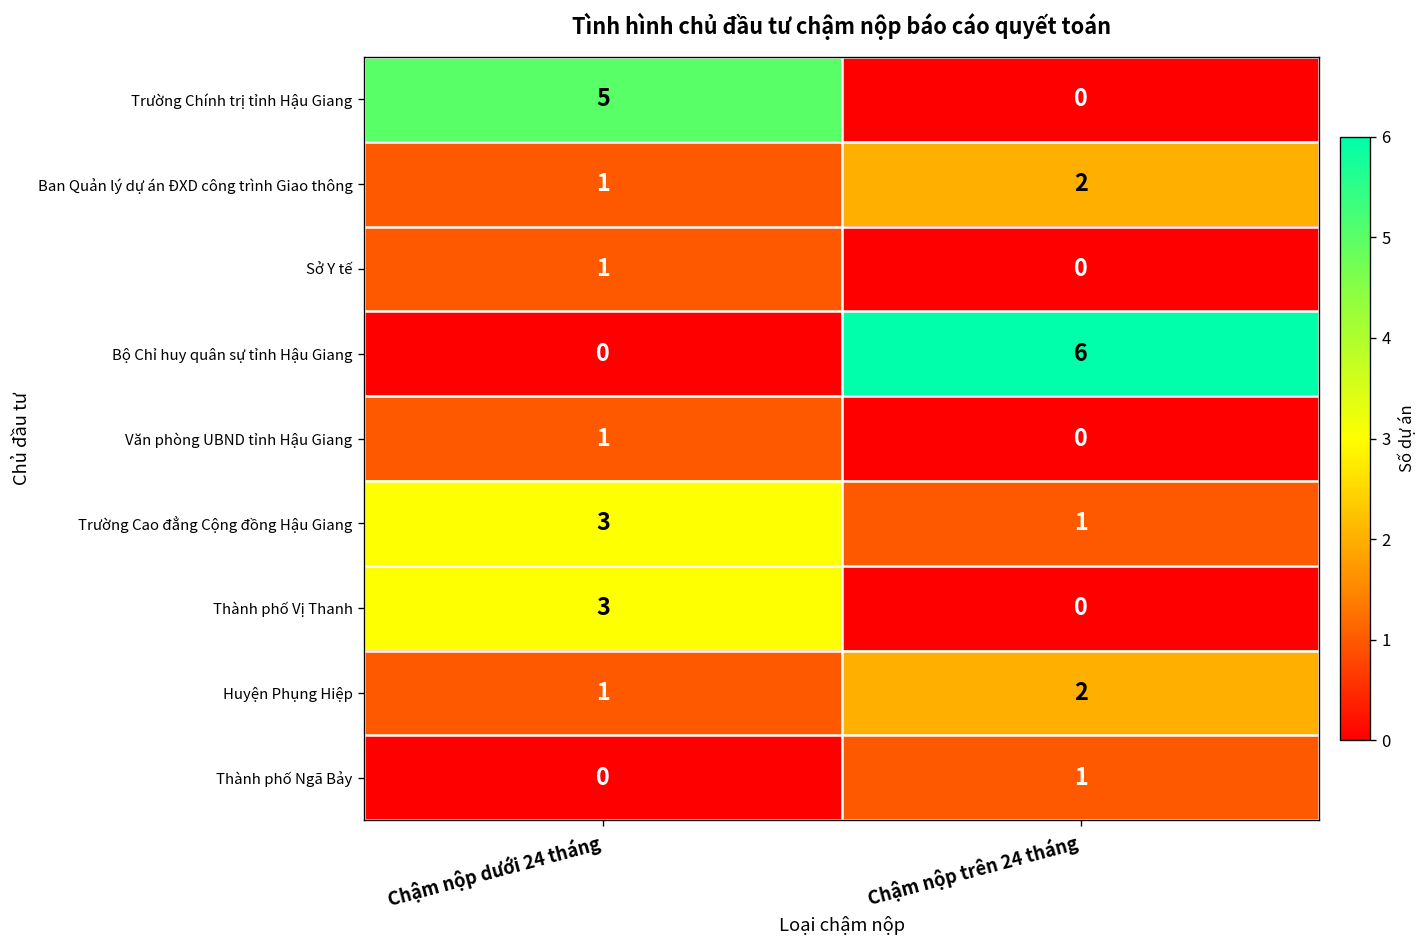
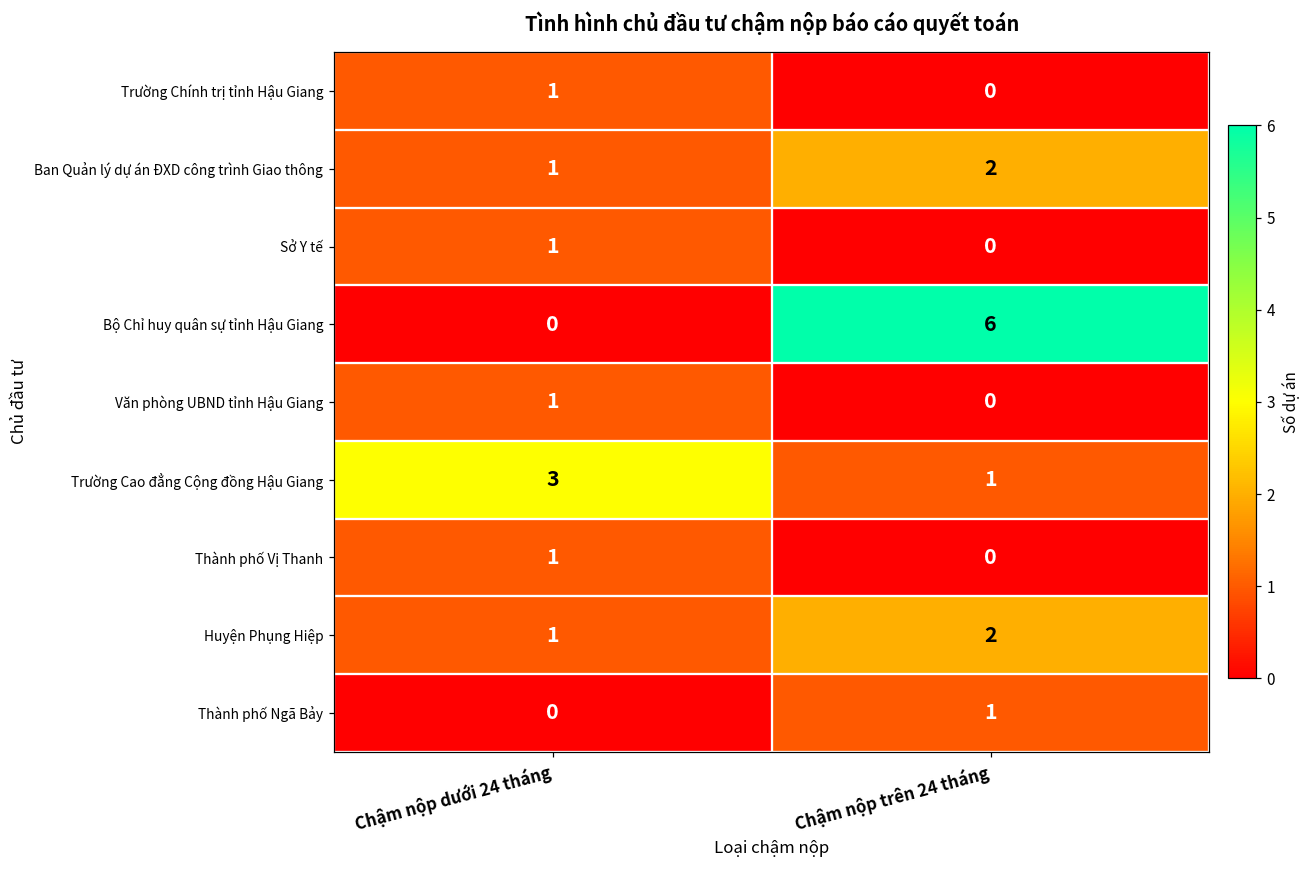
  {
    "Trường Chính trị tỉnh Hậu Giang": {
-     "Chậm nộp dưới 24 tháng": 5,
+     "Chậm nộp dưới 24 tháng": 1,
      "Chậm nộp trên 24 tháng": 0
    },
    "Ban Quản lý dự án ĐXD công trình Giao thông": {
      "Chậm nộp dưới 24 tháng": 1,
      "Chậm nộp trên 24 tháng": 2
    },
    "Sở Y tế": {
      "Chậm nộp dưới 24 tháng": 1,
      "Chậm nộp trên 24 tháng": 0
    },
    "Bộ Chỉ huy quân sự tỉnh Hậu Giang": {
      "Chậm nộp dưới 24 tháng": 0,
      "Chậm nộp trên 24 tháng": 6
    },
    "Văn phòng UBND tỉnh Hậu Giang": {
      "Chậm nộp dưới 24 tháng": 1,
      "Chậm nộp trên 24 tháng": 0
    },
    "Trường Cao đẳng Cộng đồng Hậu Giang": {
      "Chậm nộp dưới 24 tháng": 3,
      "Chậm nộp trên 24 tháng": 1
    },
    "Thành phố Vị Thanh": {
-     "Chậm nộp dưới 24 tháng": 3,
+     "Chậm nộp dưới 24 tháng": 1,
      "Chậm nộp trên 24 tháng": 0
    },
    "Huyện Phụng Hiệp": {
      "Chậm nộp dưới 24 tháng": 1,
      "Chậm nộp trên 24 tháng": 2
    },
    "Thành phố Ngã Bảy": {
      "Chậm nộp dưới 24 tháng": 0,
      "Chậm nộp trên 24 tháng": 1
    }
  }
